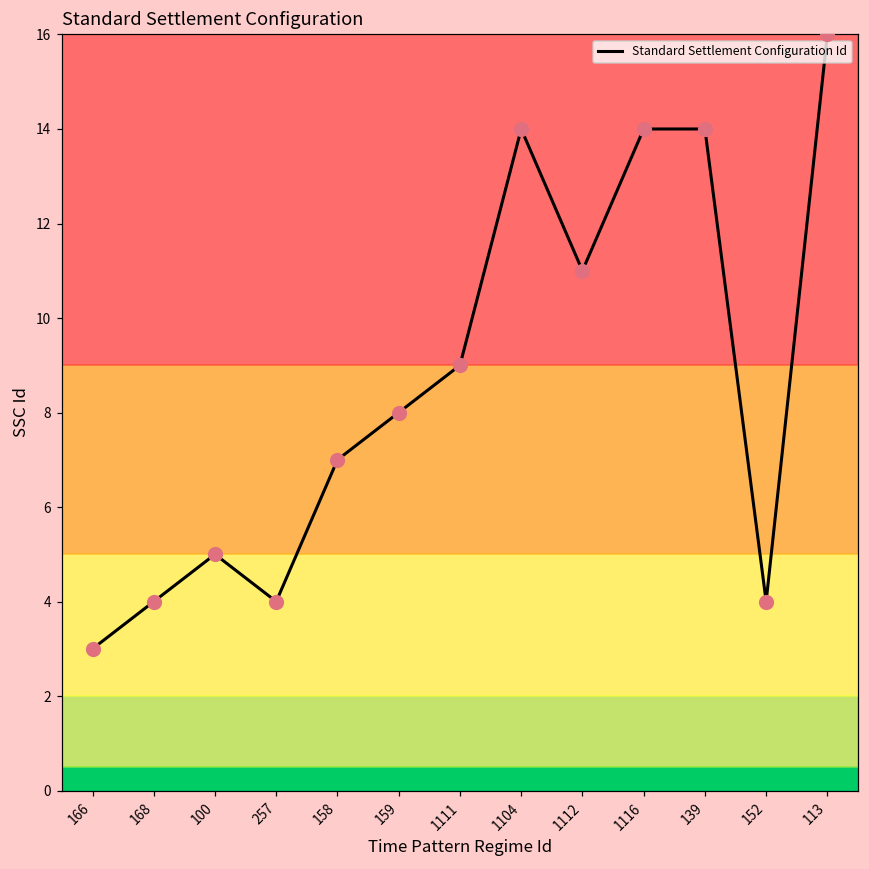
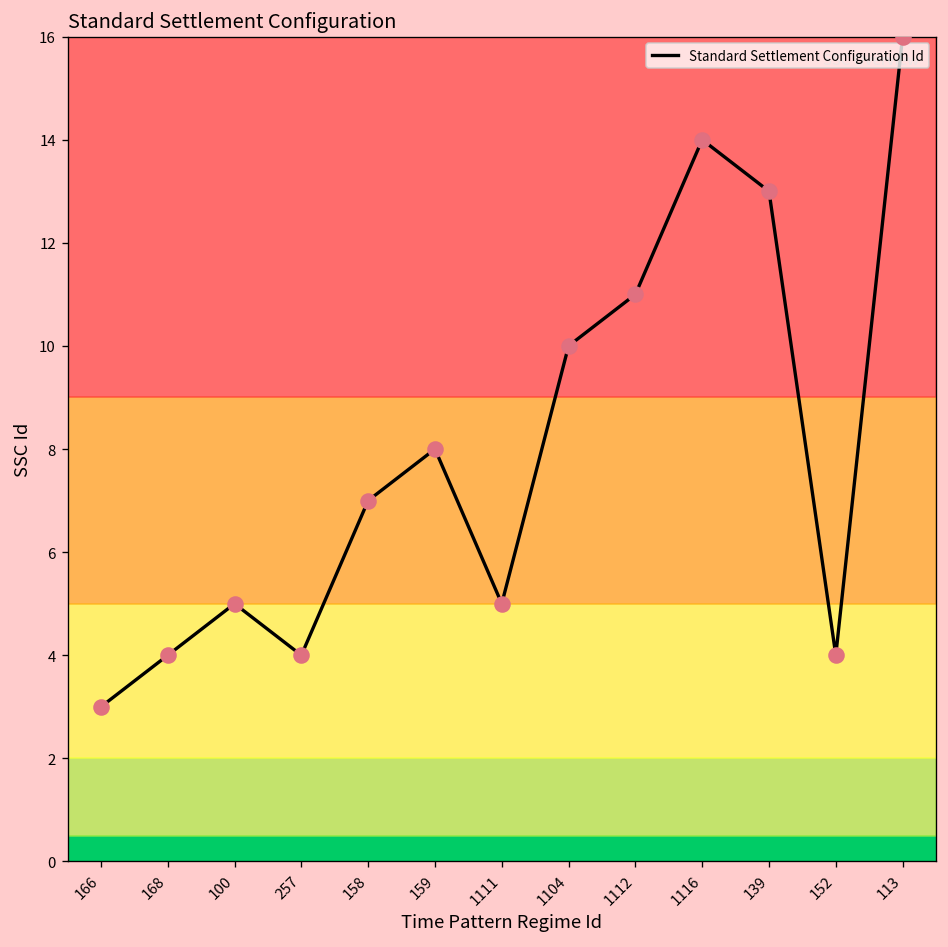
  {
    "166": 3,
    "168": 4,
    "100": 5,
    "257": 4,
    "158": 7,
    "159": 8,
-   "1111": 9,
-   "1104": 14,
+   "1111": 5,
+   "1104": 10,
    "1112": 11,
    "1116": 14,
-   "139": 14,
+   "139": 13,
    "152": 4,
    "113": 16
  }
